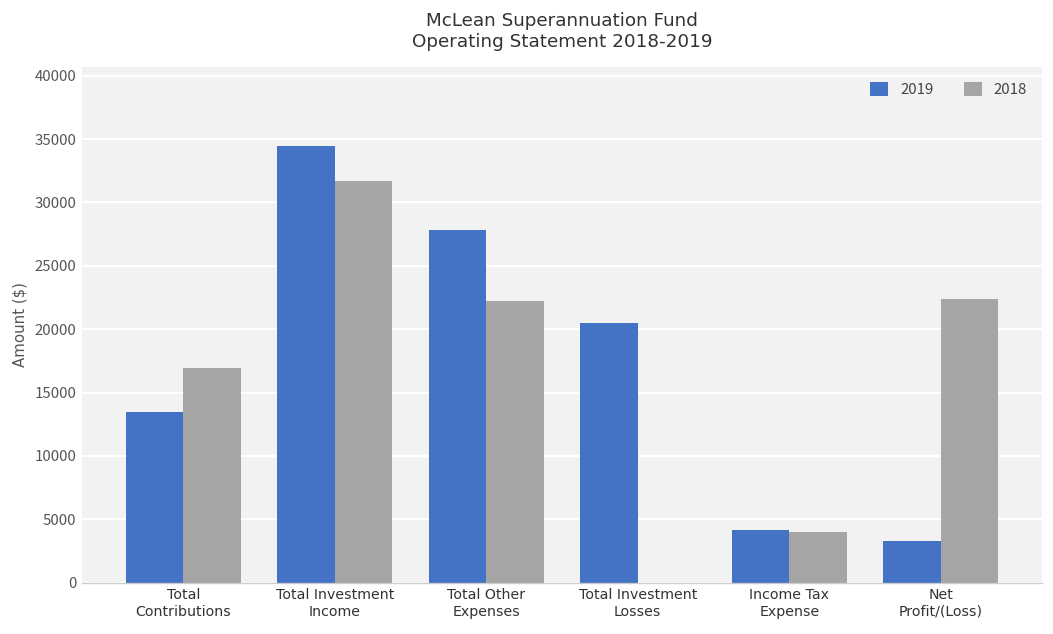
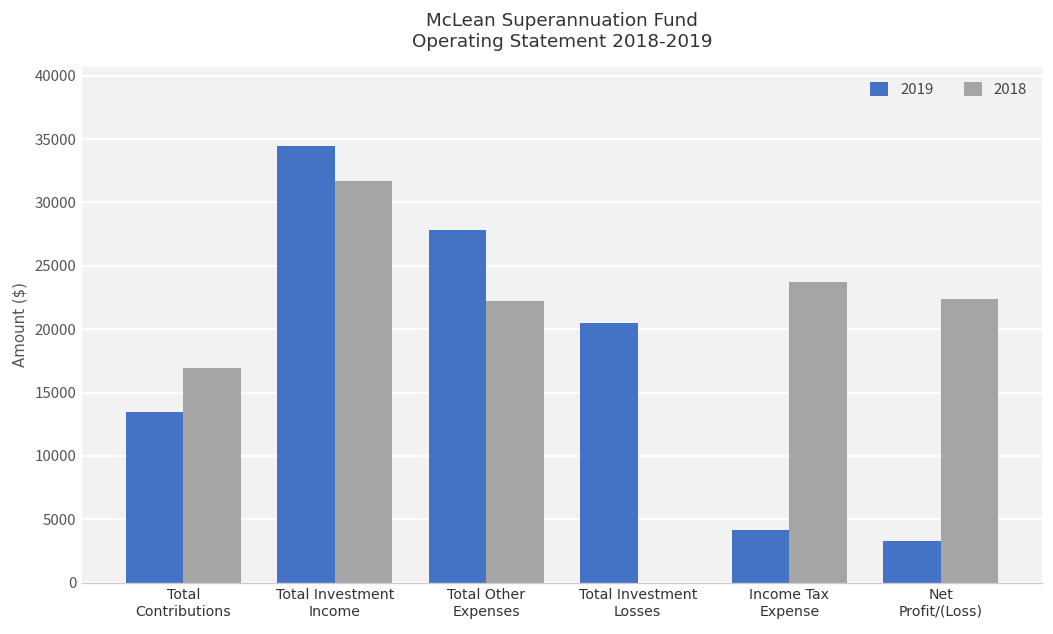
  {
    "2019": {
      "Total Contributions": 13400,
      "Total Investment Income": 34500,
      "Total Other Expenses": 27800,
      "Total Investment Losses": 20500,
      "Income Tax Expense": 4200,
      "Net Profit/(Loss)": 3300
    },
    "2018": {
      "Total Contributions": 16900,
      "Total Investment Income": 31700,
      "Total Other Expenses": 22300,
      "Total Investment Losses": 0,
-     "Income Tax Expense": 4000,
+     "Income Tax Expense": 23700,
      "Net Profit/(Loss)": 22400
    }
  }
